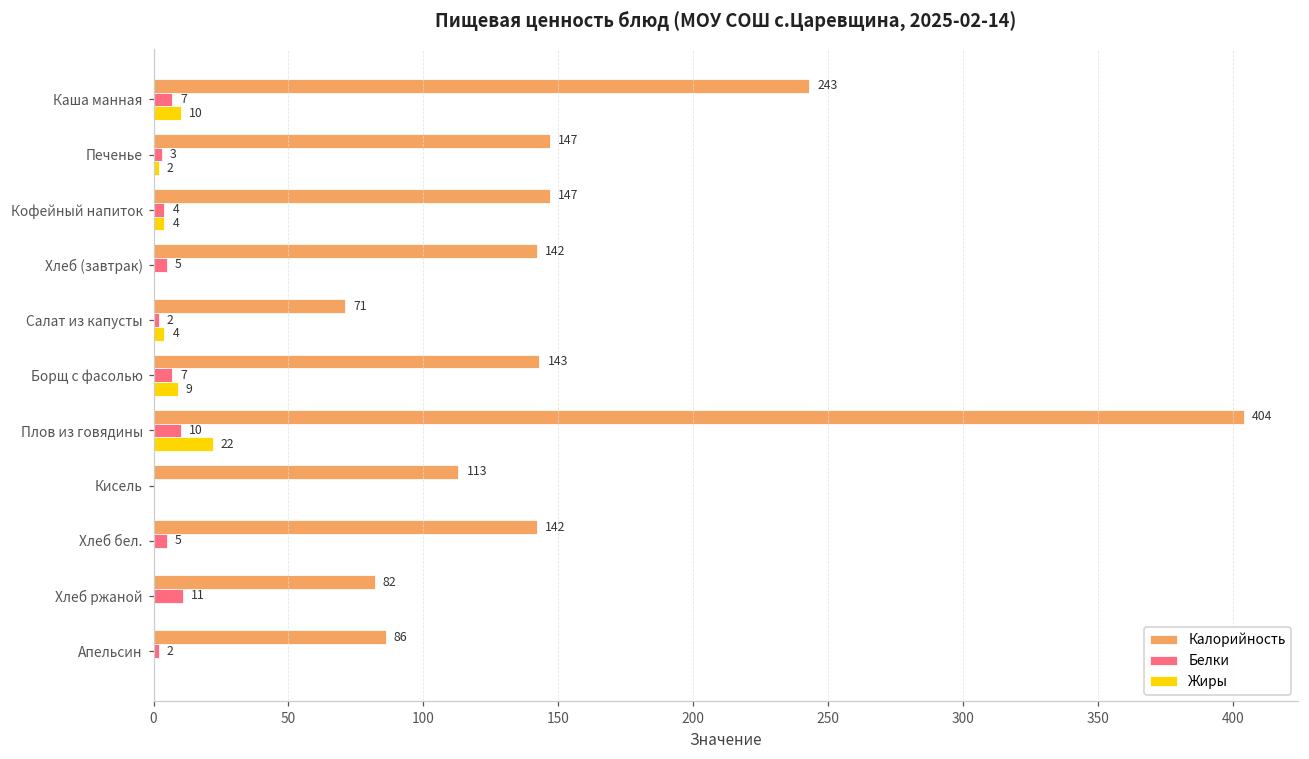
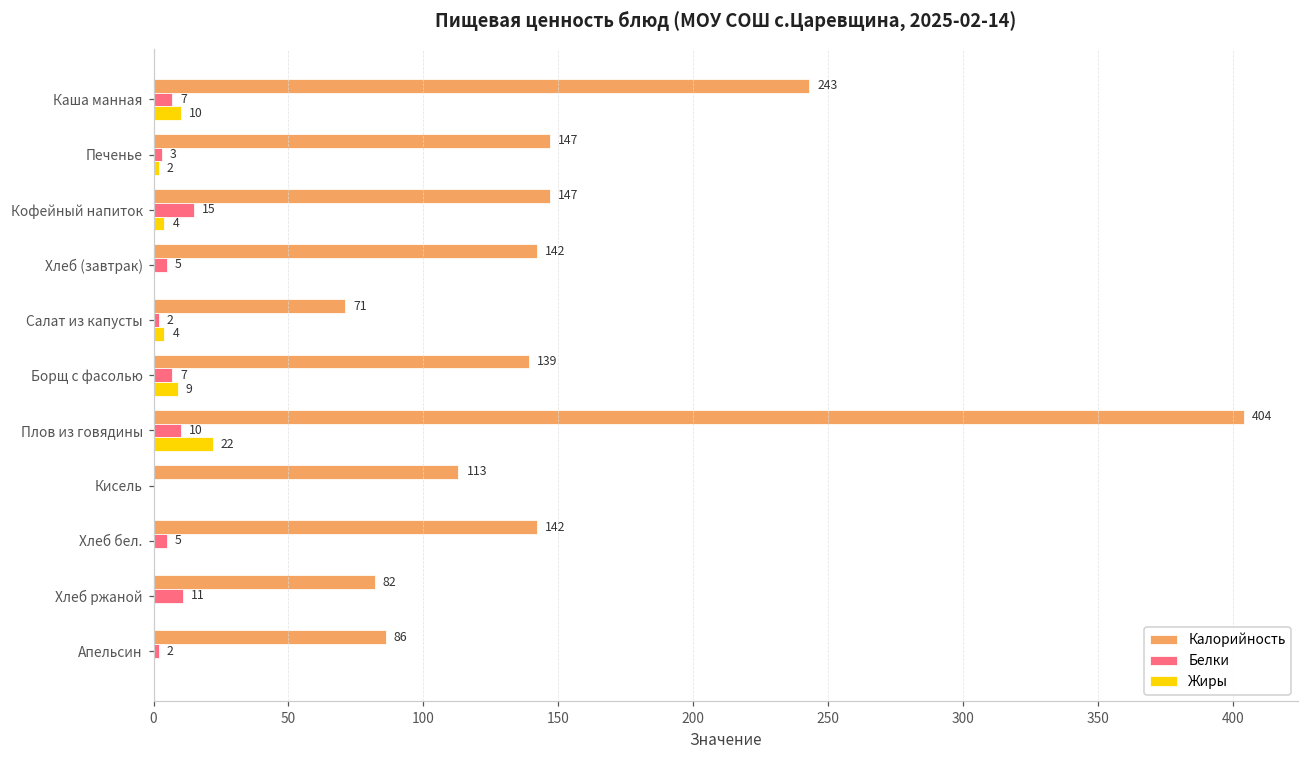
  {
    "Калорийность": {
      "Каша манная": 243,
      "Печенье": 147,
      "Кофейный напиток": 147,
      "Хлеб (завтрак)": 142,
      "Салат из капусты": 71,
-     "Борщ с фасолью": 143,
+     "Борщ с фасолью": 139,
      "Плов из говядины": 404,
      "Кисель": 113,
      "Хлеб бел.": 142,
      "Хлеб ржаной": 82,
      "Апельсин": 86
    },
    "Белки": {
      "Каша манная": 7,
      "Печенье": 3,
-     "Кофейный напиток": 4,
+     "Кофейный напиток": 15,
      "Хлеб (завтрак)": 5,
      "Салат из капусты": 2,
      "Борщ с фасолью": 7,
      "Плов из говядины": 10,
      "Хлеб бел.": 5,
      "Хлеб ржаной": 11,
      "Апельсин": 2
    },
    "Жиры": {
      "Каша манная": 10,
      "Печенье": 2,
      "Кофейный напиток": 4,
      "Салат из капусты": 4,
      "Борщ с фасолью": 9,
      "Плов из говядины": 22
    }
  }
